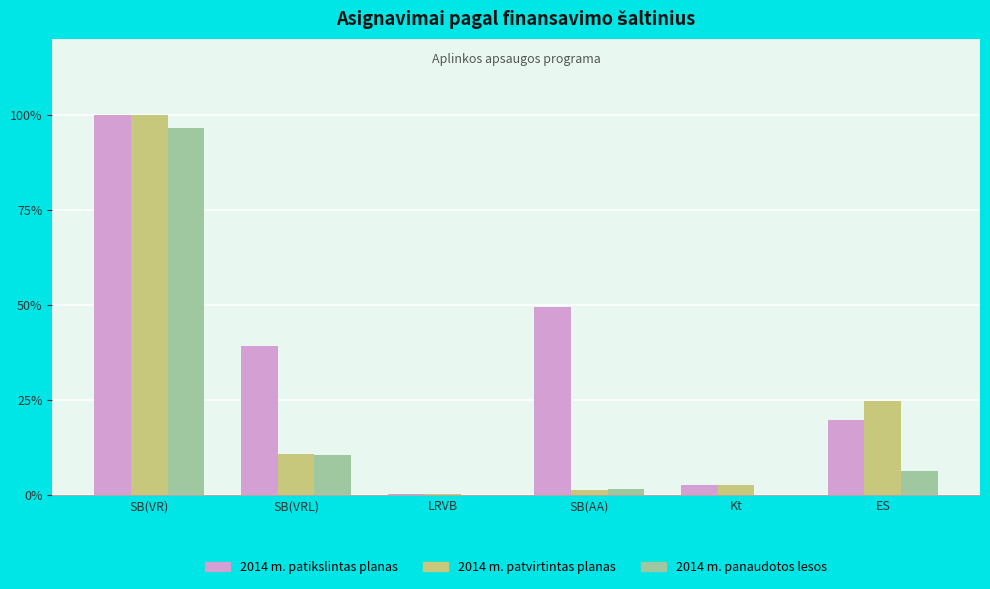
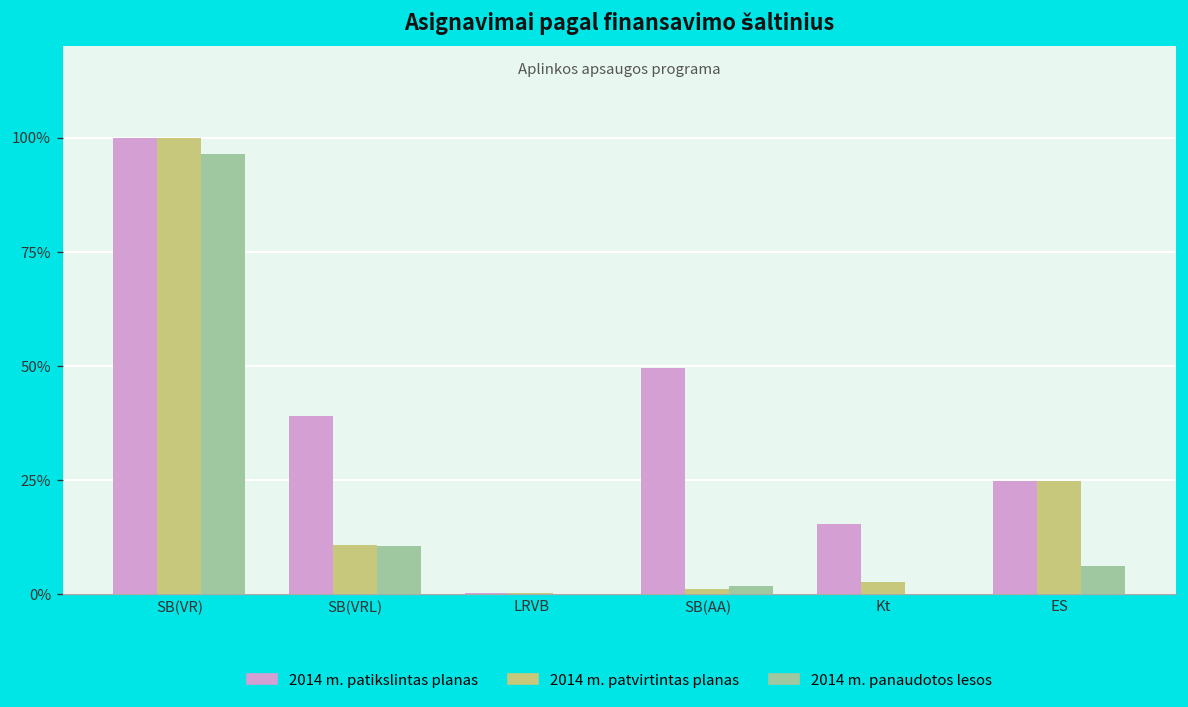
  {
    "2014 m. patikslintas planas": {
      "SB(VR)": "100%",
      "SB(VRL)": "39%",
      "SB(AA)": "50%",
-     "Kt": "3%",
-     "ES": "20%"
+     "Kt": "15%",
+     "ES": "25%"
    }
  }
